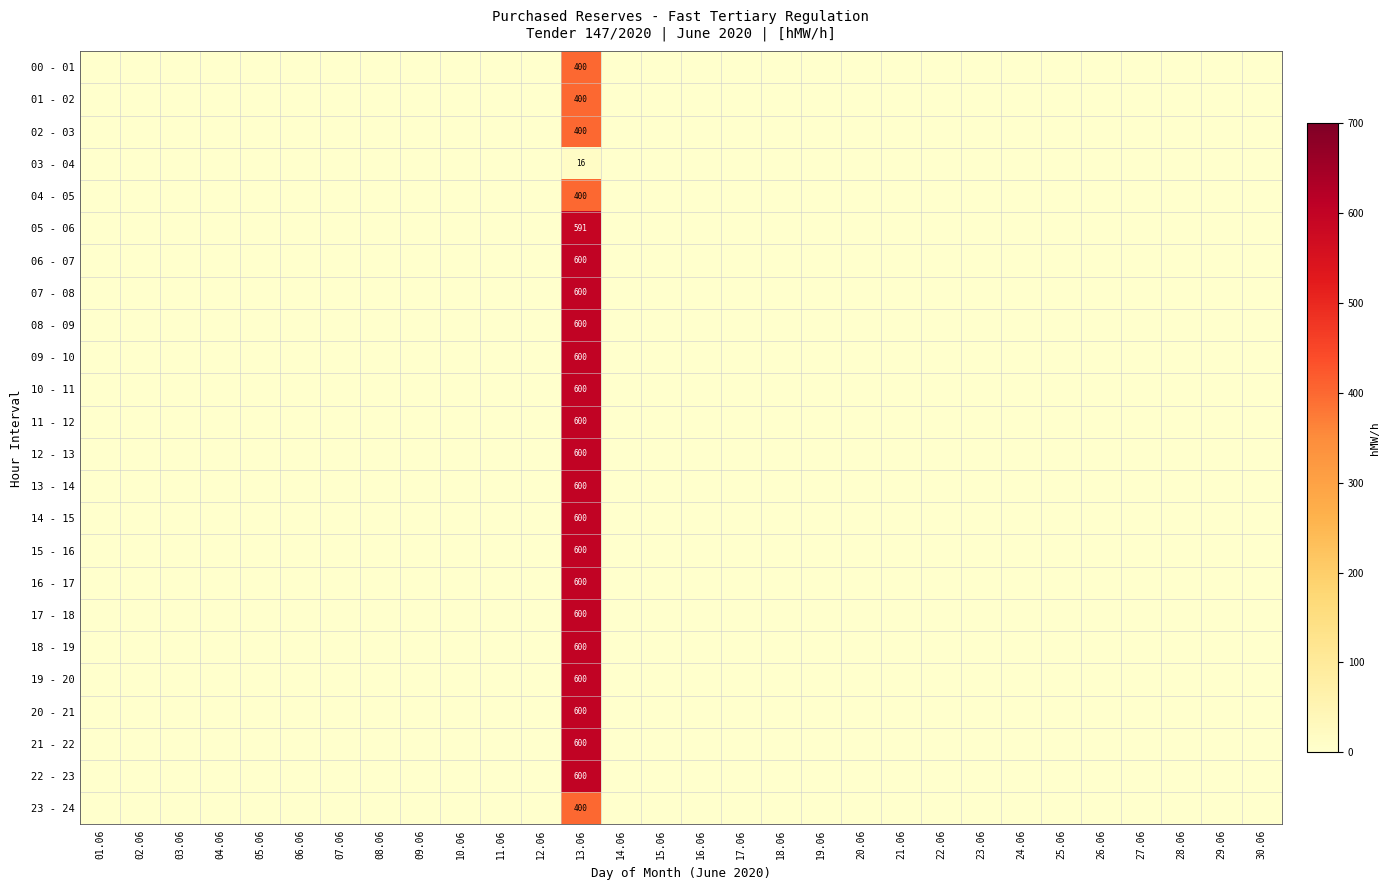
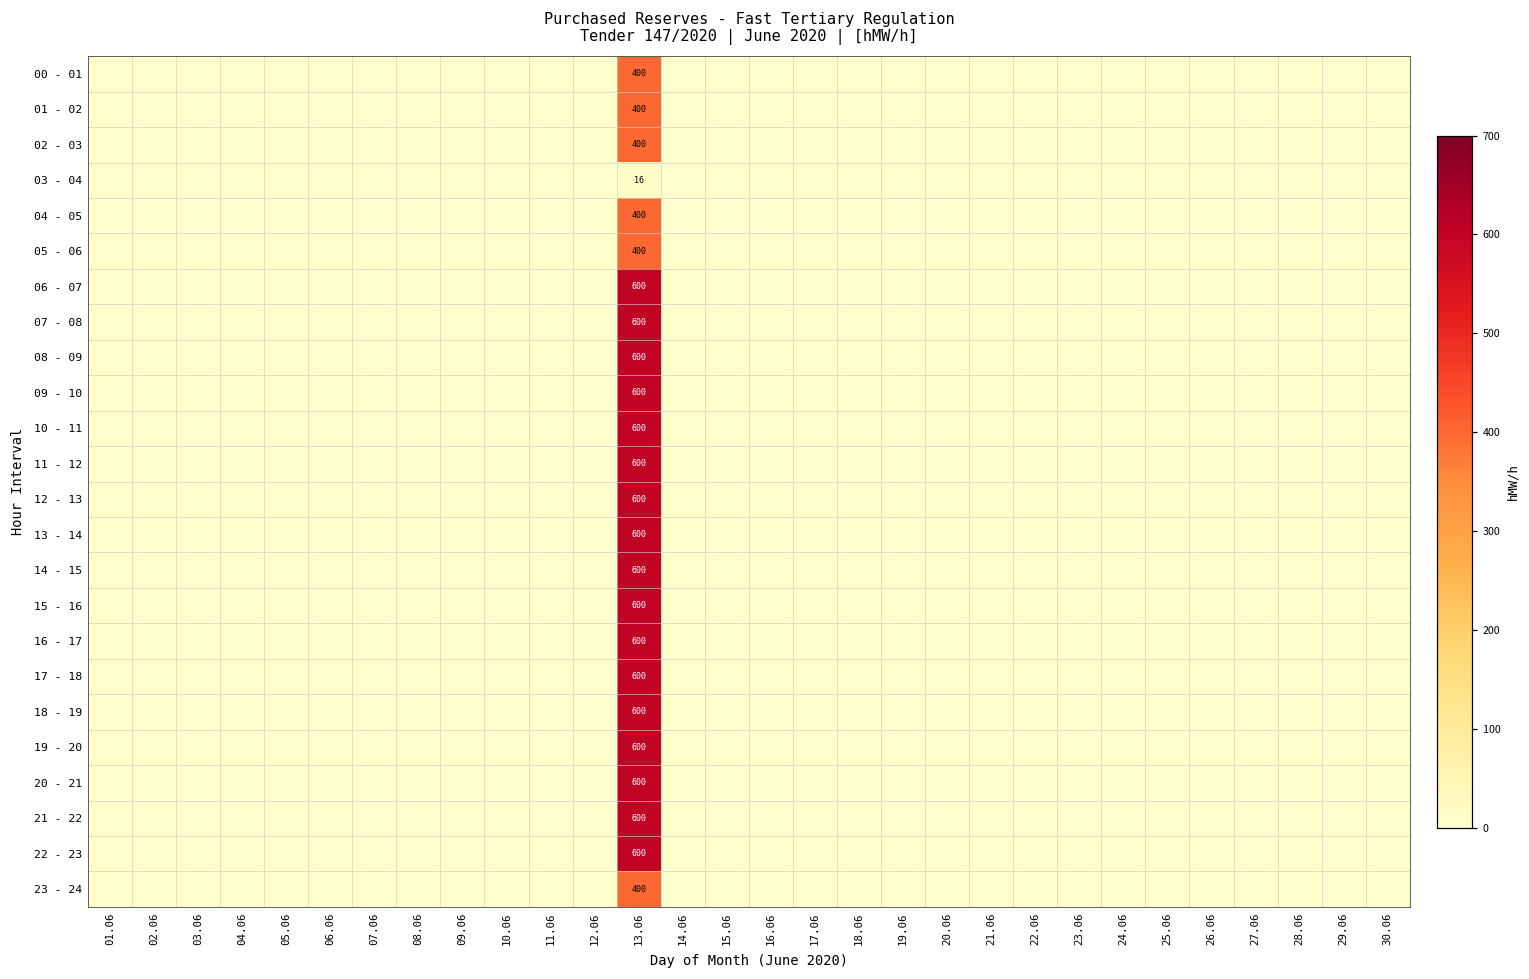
  {
    "00 - 01": {
      "13.06": 400
    },
    "01 - 02": {
      "13.06": 400
    },
    "02 - 03": {
      "13.06": 400
    },
    "03 - 04": {
      "13.06": 16
    },
    "04 - 05": {
      "13.06": 400
    },
    "05 - 06": {
-     "13.06": 591
+     "13.06": 400
    },
    "06 - 07": {
      "13.06": 600
    },
    "07 - 08": {
      "13.06": 600
    },
    "08 - 09": {
      "13.06": 600
    },
    "09 - 10": {
      "13.06": 600
    },
    "10 - 11": {
      "13.06": 600
    },
    "11 - 12": {
      "13.06": 600
    },
    "12 - 13": {
      "13.06": 600
    },
    "13 - 14": {
      "13.06": 600
    },
    "14 - 15": {
      "13.06": 600
    },
    "15 - 16": {
      "13.06": 600
    },
    "16 - 17": {
      "13.06": 600
    },
    "17 - 18": {
      "13.06": 600
    },
    "18 - 19": {
      "13.06": 600
    },
    "19 - 20": {
      "13.06": 600
    },
    "20 - 21": {
      "13.06": 600
    },
    "21 - 22": {
      "13.06": 600
    },
    "22 - 23": {
      "13.06": 600
    },
    "23 - 24": {
      "13.06": 400
    }
  }
